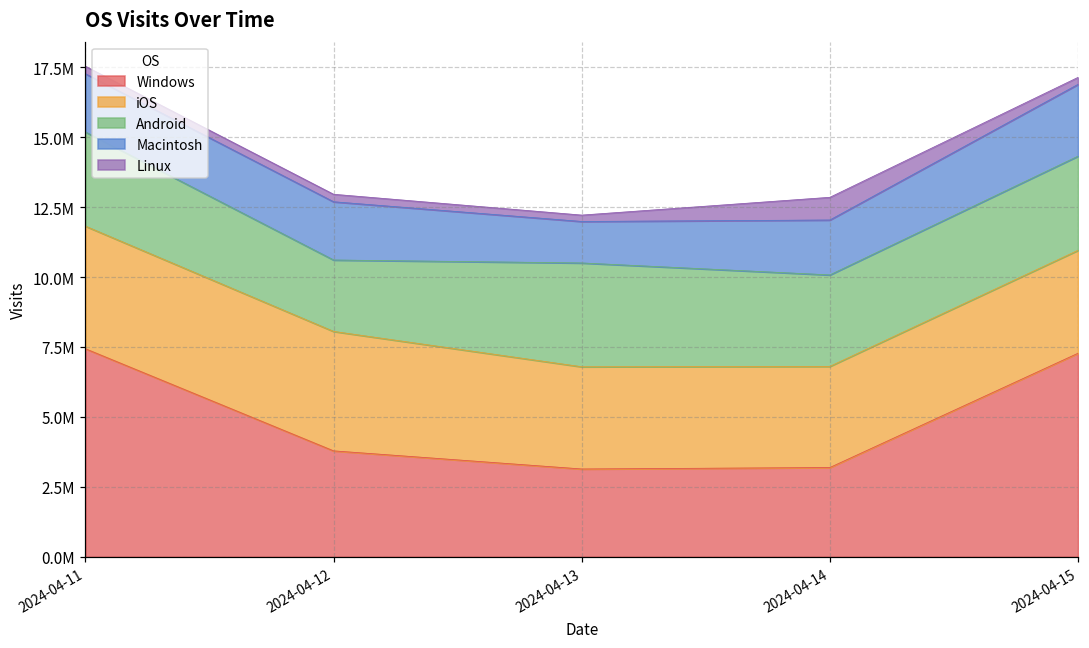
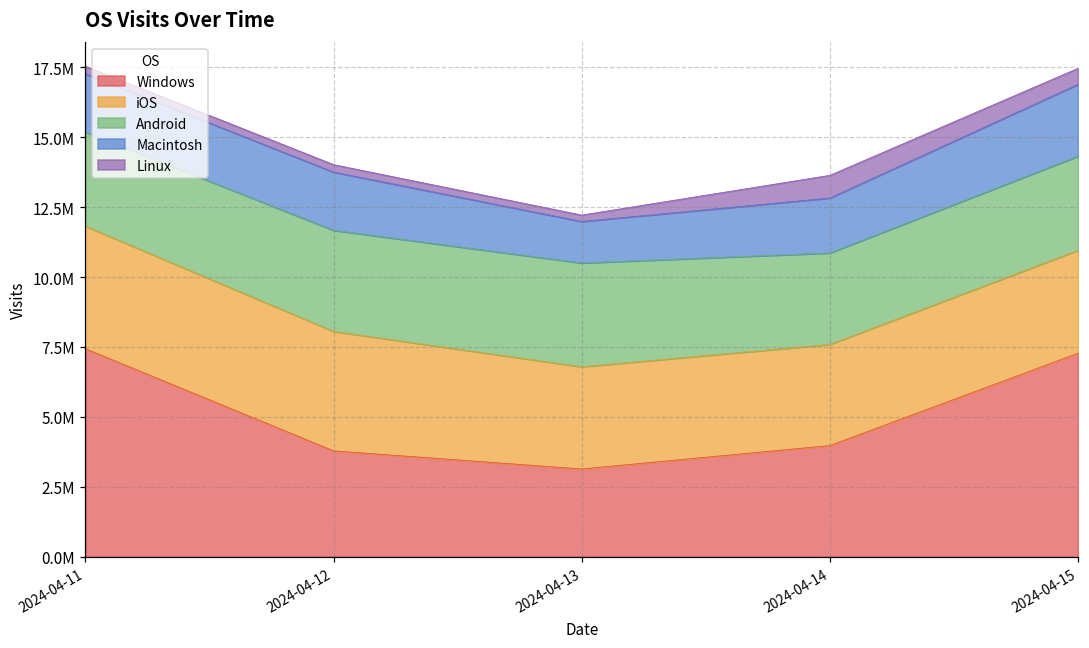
  {
    "Windows": {
      "2024-04-11": 7400000,
      "2024-04-12": 3800000,
      "2024-04-13": 3100000,
-     "2024-04-14": 3200000,
+     "2024-04-14": 4000000,
      "2024-04-15": 7300000
    },
    "iOS": {
      "2024-04-11": 4400000,
      "2024-04-12": 4300000,
      "2024-04-13": 3700000,
      "2024-04-14": 3600000,
      "2024-04-15": 3700000
    },
    "Android": {
      "2024-04-11": 3400000,
-     "2024-04-12": 2600000,
+     "2024-04-12": 3600000,
      "2024-04-13": 3700000,
      "2024-04-14": 3300000,
      "2024-04-15": 3400000
    },
    "Macintosh": {
      "2024-04-11": 2100000,
      "2024-04-12": 2100000,
      "2024-04-13": 1500000,
      "2024-04-14": 2000000,
      "2024-04-15": 2600000
    },
    "Linux": {
      "2024-04-11": 300000,
      "2024-04-12": 300000,
      "2024-04-13": 200000,
      "2024-04-14": 800000,
-     "2024-04-15": 300000
+     "2024-04-15": 600000
    }
  }
